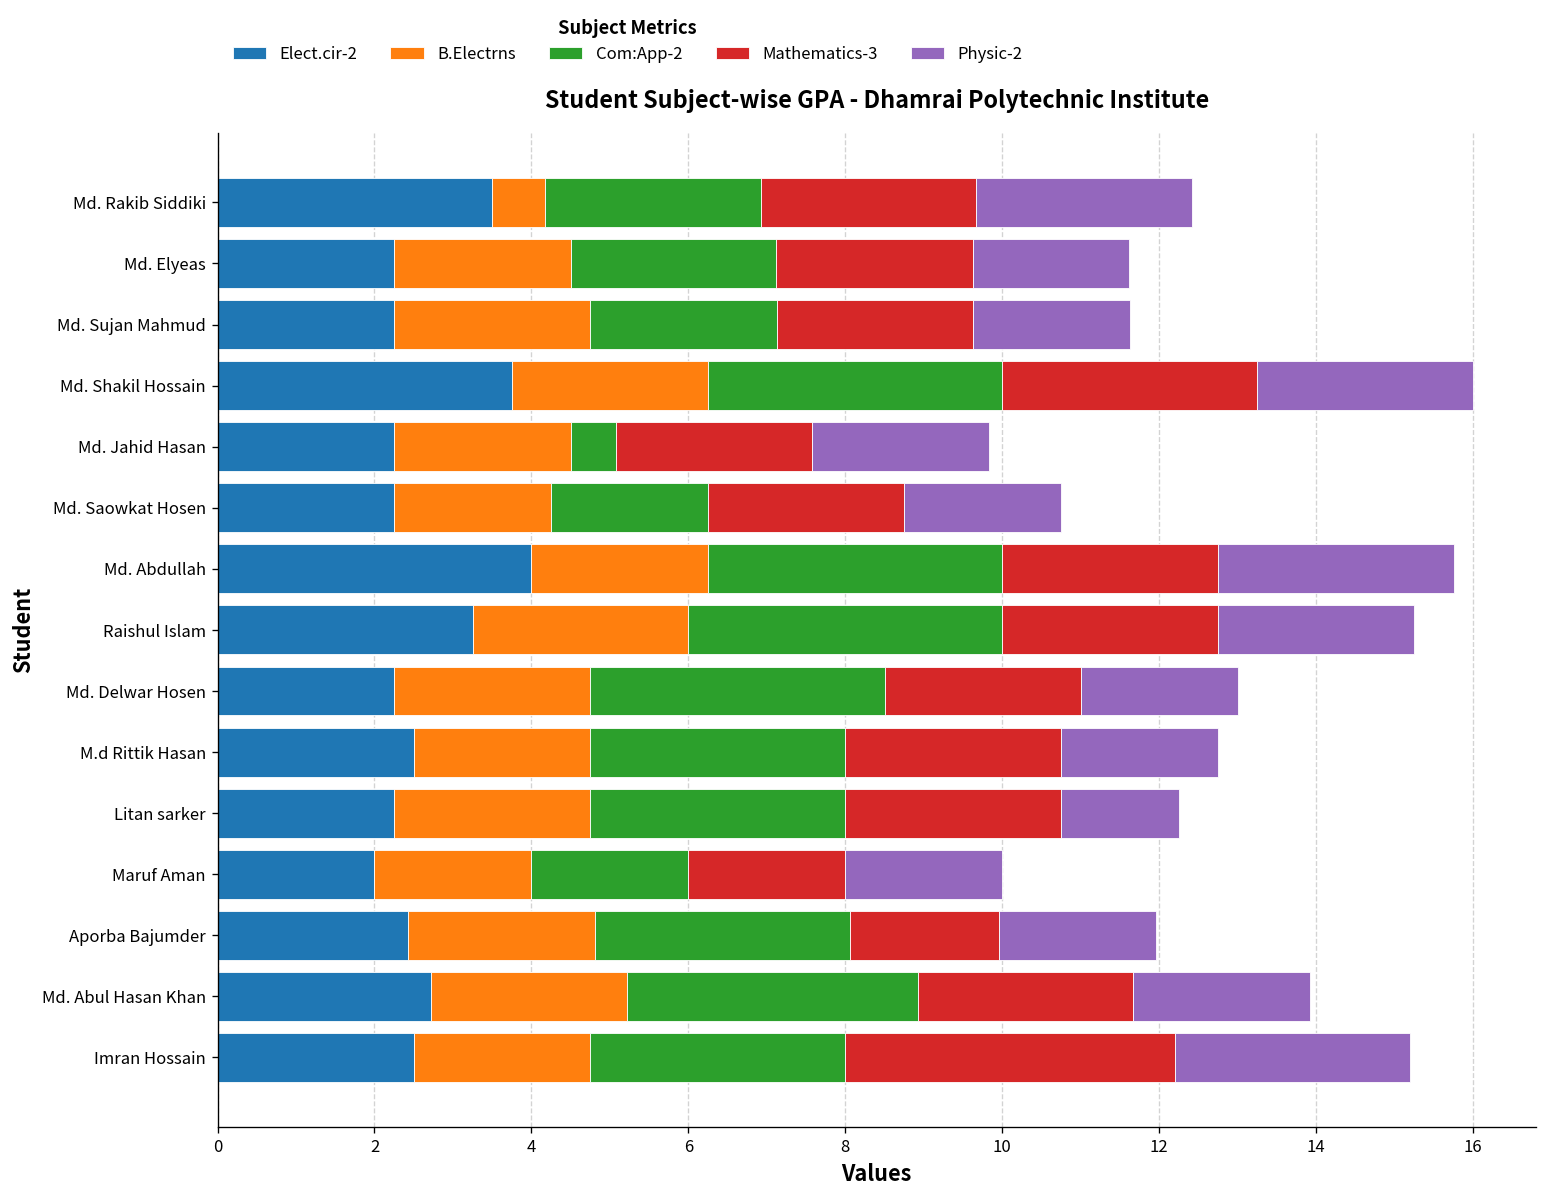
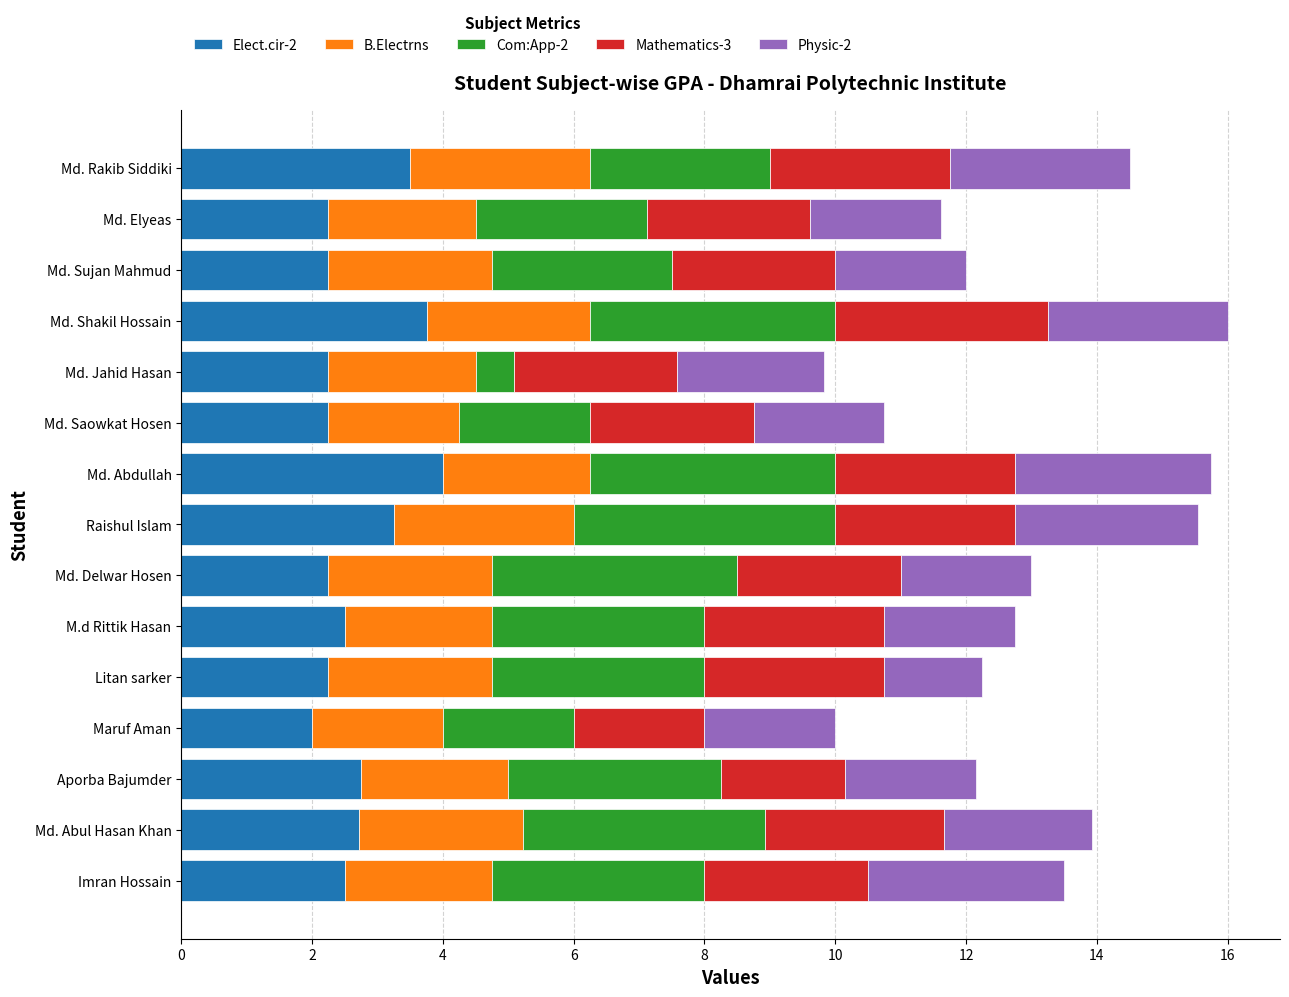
  {
    "Elect.cir-2": {
      "Md. Rakib Siddiki": 3.5,
      "Md. Elyeas": 2.3,
      "Md. Sujan Mahmud": 2.3,
      "Md. Shakil Hossain": 3.8,
      "Md. Jahid Hasan": 2.3,
      "Md. Saowkat Hosen": 2.3,
      "Md. Abdullah": 4.0,
      "Raishul Islam": 3.3,
      "Md. Delwar Hosen": 2.3,
      "M.d Rittik Hasan": 2.5,
      "Litan sarker": 2.3,
      "Maruf Aman": 2.0,
-     "Aporba Bajumder": 2.4,
+     "Aporba Bajumder": 2.8,
      "Md. Abul Hasan Khan": 2.7,
      "Imran Hossain": 2.5
    },
    "B.Electrns": {
-     "Md. Rakib Siddiki": 0.7,
+     "Md. Rakib Siddiki": 2.8,
      "Md. Elyeas": 2.3,
      "Md. Sujan Mahmud": 2.5,
      "Md. Shakil Hossain": 2.5,
      "Md. Jahid Hasan": 2.3,
      "Md. Saowkat Hosen": 2.0,
      "Md. Abdullah": 2.3,
      "Raishul Islam": 2.8,
      "Md. Delwar Hosen": 2.5,
      "M.d Rittik Hasan": 2.3,
      "Litan sarker": 2.5,
      "Maruf Aman": 2.0,
-     "Aporba Bajumder": 2.4,
+     "Aporba Bajumder": 2.3,
      "Md. Abul Hasan Khan": 2.5,
      "Imran Hossain": 2.3
    },
    "Com:App-2": {
      "Md. Rakib Siddiki": 2.8,
      "Md. Elyeas": 2.6,
-     "Md. Sujan Mahmud": 2.4,
+     "Md. Sujan Mahmud": 2.8,
      "Md. Shakil Hossain": 3.8,
      "Md. Jahid Hasan": 0.6,
      "Md. Saowkat Hosen": 2.0,
      "Md. Abdullah": 3.8,
      "Raishul Islam": 4.0,
      "Md. Delwar Hosen": 3.8,
      "M.d Rittik Hasan": 3.3,
      "Litan sarker": 3.3,
      "Maruf Aman": 2.0,
      "Aporba Bajumder": 3.3,
      "Md. Abul Hasan Khan": 3.7,
      "Imran Hossain": 3.3
    },
    "Mathematics-3": {
      "Md. Rakib Siddiki": 2.8,
      "Md. Elyeas": 2.5,
      "Md. Sujan Mahmud": 2.5,
      "Md. Shakil Hossain": 3.3,
      "Md. Jahid Hasan": 2.5,
      "Md. Saowkat Hosen": 2.5,
      "Md. Abdullah": 2.8,
      "Raishul Islam": 2.8,
      "Md. Delwar Hosen": 2.5,
      "M.d Rittik Hasan": 2.8,
      "Litan sarker": 2.8,
      "Maruf Aman": 2.0,
      "Aporba Bajumder": 1.9,
      "Md. Abul Hasan Khan": 2.8,
-     "Imran Hossain": 4.2
+     "Imran Hossain": 2.5
    },
    "Physic-2": {
      "Md. Rakib Siddiki": 2.8,
      "Md. Elyeas": 2.0,
      "Md. Sujan Mahmud": 2.0,
      "Md. Shakil Hossain": 2.8,
      "Md. Jahid Hasan": 2.3,
      "Md. Saowkat Hosen": 2.0,
      "Md. Abdullah": 3.0,
-     "Raishul Islam": 2.5,
+     "Raishul Islam": 2.8,
      "Md. Delwar Hosen": 2.0,
      "M.d Rittik Hasan": 2.0,
      "Litan sarker": 1.5,
      "Maruf Aman": 2.0,
      "Aporba Bajumder": 2.0,
      "Md. Abul Hasan Khan": 2.3,
      "Imran Hossain": 3.0
    }
  }
